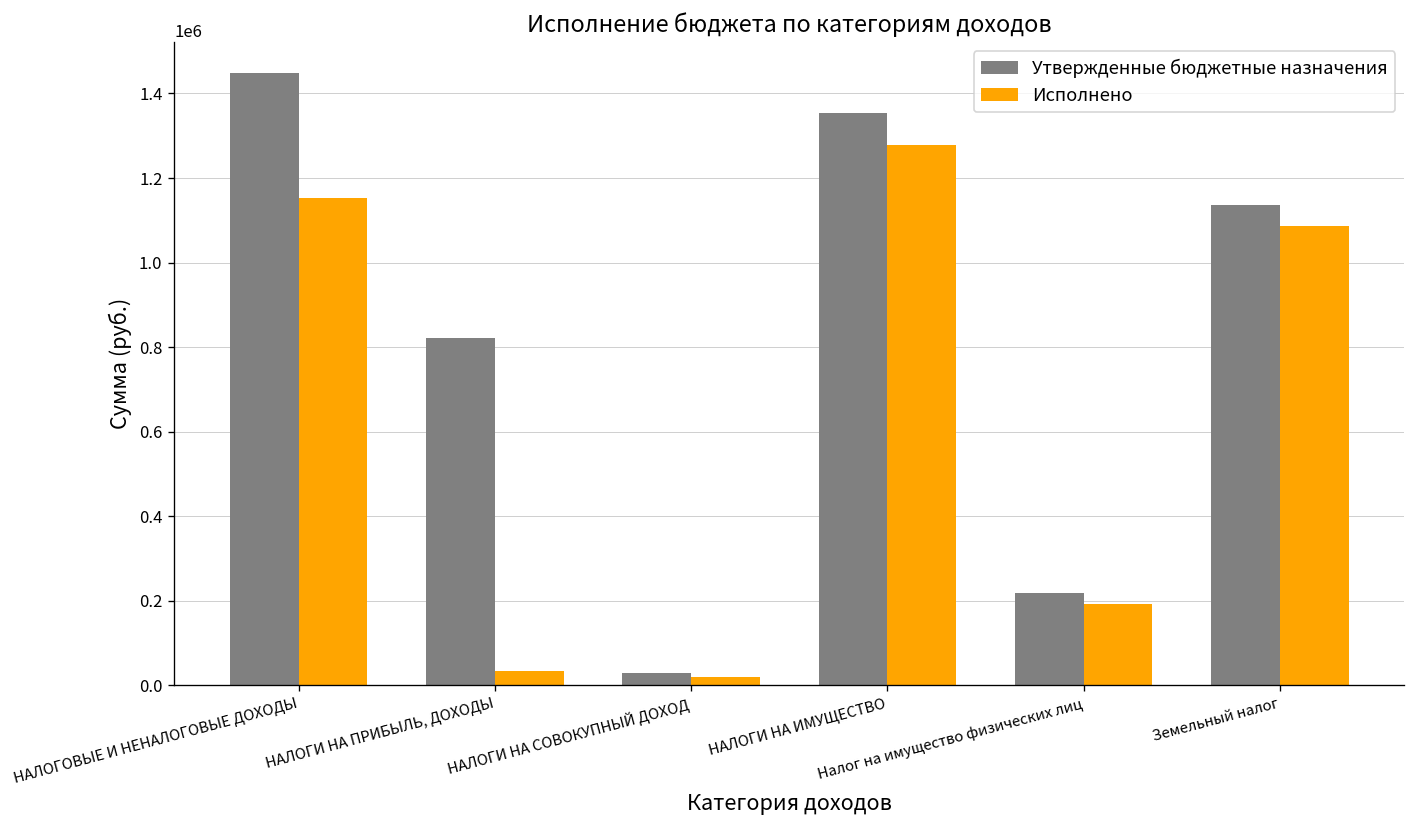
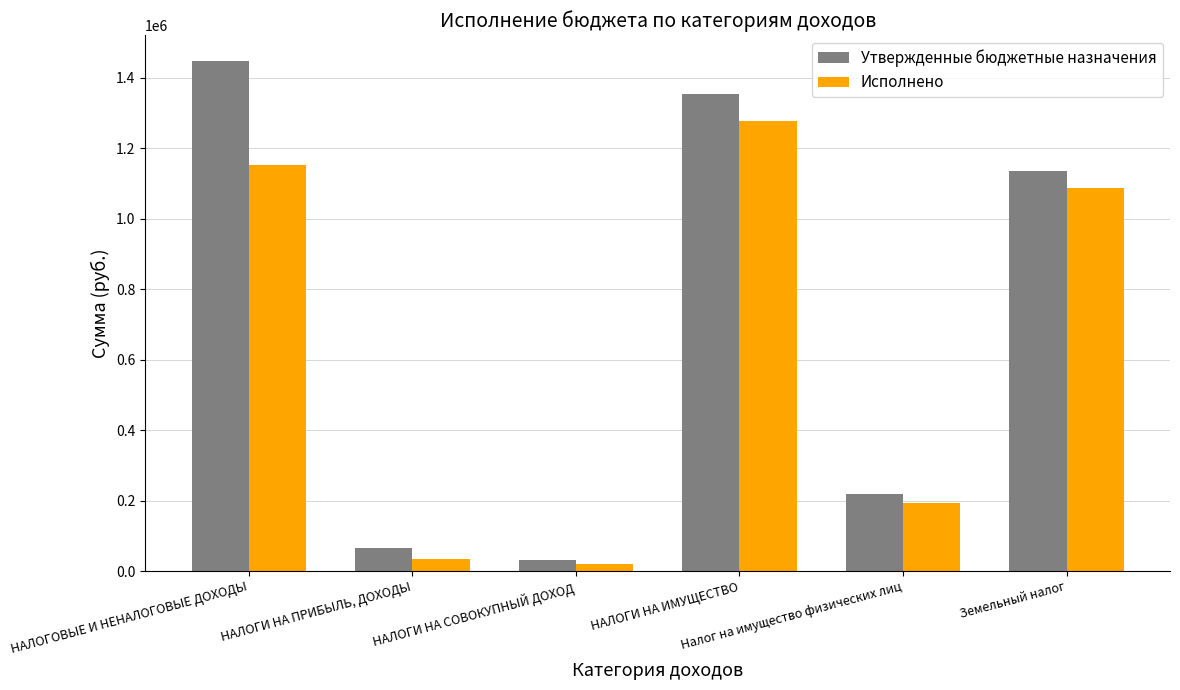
  {
    "Утвержденные бюджетные назначения": {
      "НАЛОГОВЫЕ И НЕНАЛОГОВЫЕ ДОХОДЫ": 1450000,
-     "НАЛОГИ НА ПРИБЫЛЬ, ДОХОДЫ": 820000,
+     "НАЛОГИ НА ПРИБЫЛЬ, ДОХОДЫ": 70000,
      "НАЛОГИ НА СОВОКУПНЫЙ ДОХОД": 30000,
      "НАЛОГИ НА ИМУЩЕСТВО": 1350000,
      "Налог на имущество физических лиц": 220000,
      "Земельный налог": 1140000
    },
    "Исполнено": {
      "НАЛОГОВЫЕ И НЕНАЛОГОВЫЕ ДОХОДЫ": 1150000,
      "НАЛОГИ НА ПРИБЫЛЬ, ДОХОДЫ": 30000,
      "НАЛОГИ НА СОВОКУПНЫЙ ДОХОД": 20000,
      "НАЛОГИ НА ИМУЩЕСТВО": 1280000,
      "Налог на имущество физических лиц": 190000,
      "Земельный налог": 1090000
    }
  }
